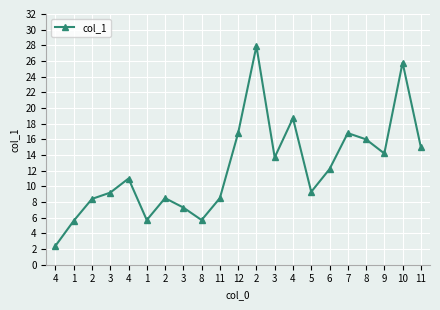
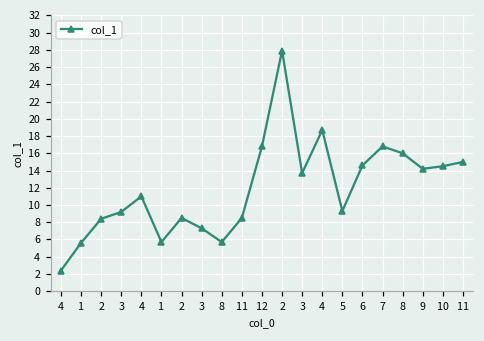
  {
    "12": 17,
    "5": 9,
-   "6": 12,
+   "6": 15,
    "7": 17,
    "9": 14,
-   "10": 26
+   "10": 15
  }
